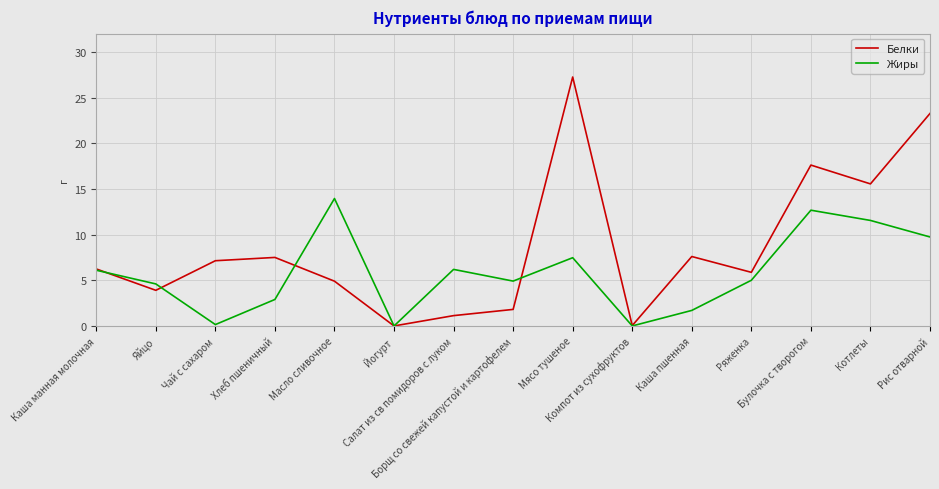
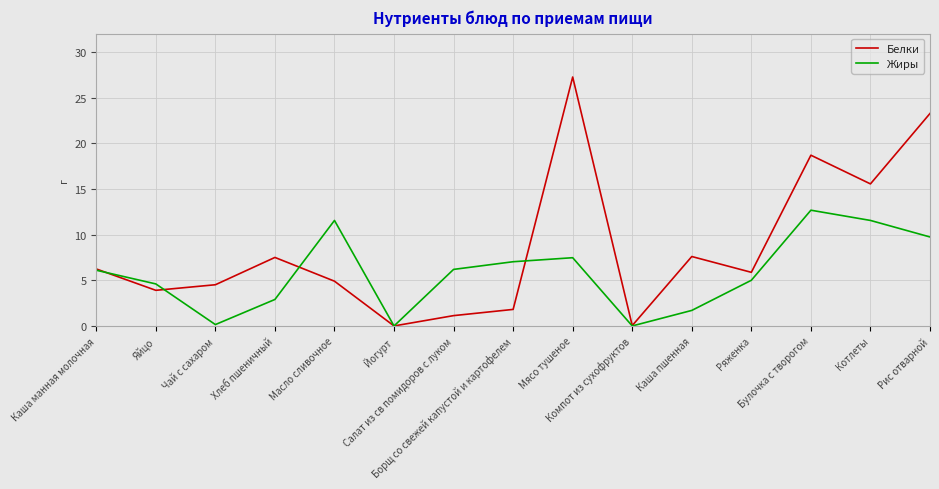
  {
    "Белки": {
      "Яйцо": 4,
-     "Чай с сахаром": 7,
+     "Чай с сахаром": 5,
      "Хлеб пшеничный": 8,
      "Масло сливочное": 5,
      "Салат из св помидоров с луком": 1,
      "Борщ со свежей капустой и картофелем": 2,
      "Мясо тушеное": 27,
      "Каша пшенная": 8,
      "Ряженка": 6,
-     "Булочка с творогом": 18,
+     "Булочка с творогом": 19,
      "Котлеты": 16,
      "Рис отварной": 23
    },
    "Жиры": {
      "Яйцо": 5,
      "Чай с сахаром": 0,
      "Хлеб пшеничный": 3,
-     "Масло сливочное": 14,
+     "Масло сливочное": 12,
      "Салат из св помидоров с луком": 6,
-     "Борщ со свежей капустой и картофелем": 5,
+     "Борщ со свежей капустой и картофелем": 7,
      "Мясо тушеное": 7,
      "Каша пшенная": 2,
      "Ряженка": 5,
      "Булочка с творогом": 13,
      "Котлеты": 12,
      "Рис отварной": 10
    }
  }
